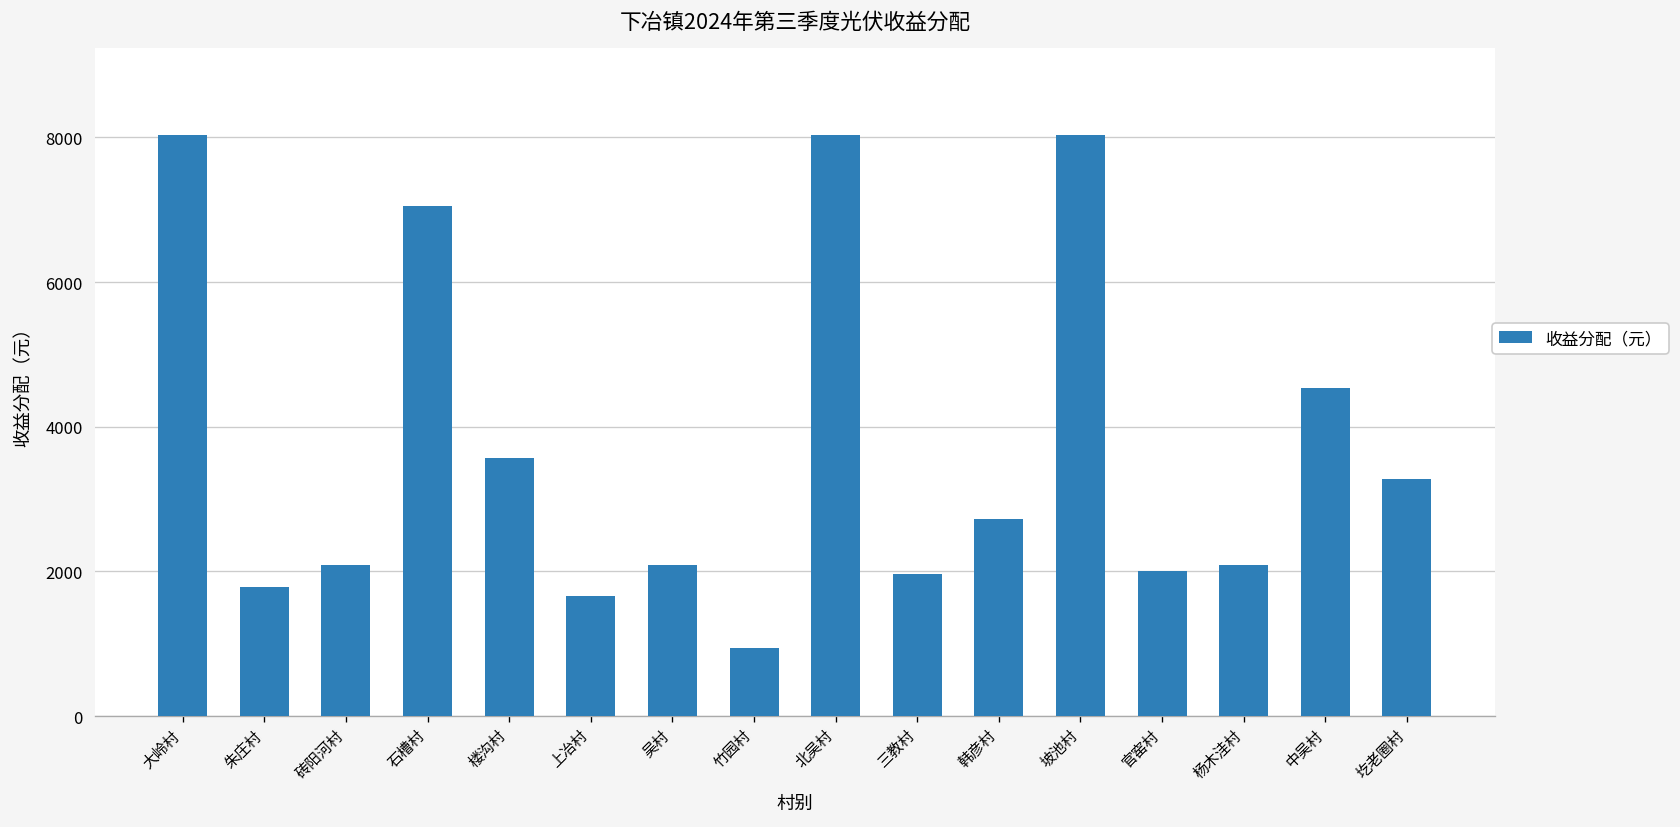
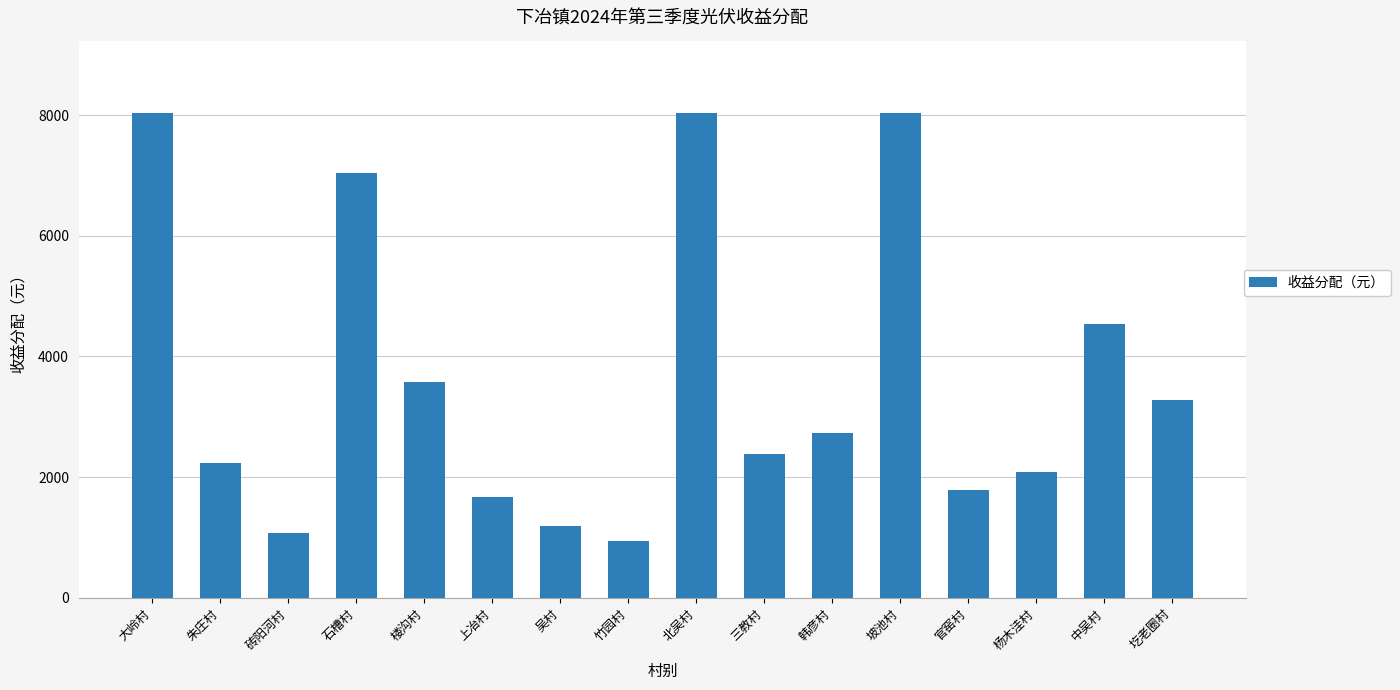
  {
    "大岭村": 8000,
-   "朱庄村": 1800,
-   "砖阳河村": 2100,
+   "朱庄村": 2200,
+   "砖阳河村": 1100,
    "石槽村": 7100,
    "楼沟村": 3600,
    "上冶村": 1700,
-   "吴村": 2100,
+   "吴村": 1200,
    "竹园村": 900,
    "北吴村": 8000,
-   "三教村": 2000,
+   "三教村": 2400,
    "韩彦村": 2700,
    "坡池村": 8000,
-   "官窑村": 2000,
+   "官窑村": 1800,
    "杨木洼村": 2100,
    "中吴村": 4500,
    "圪老圈村": 3300
  }
